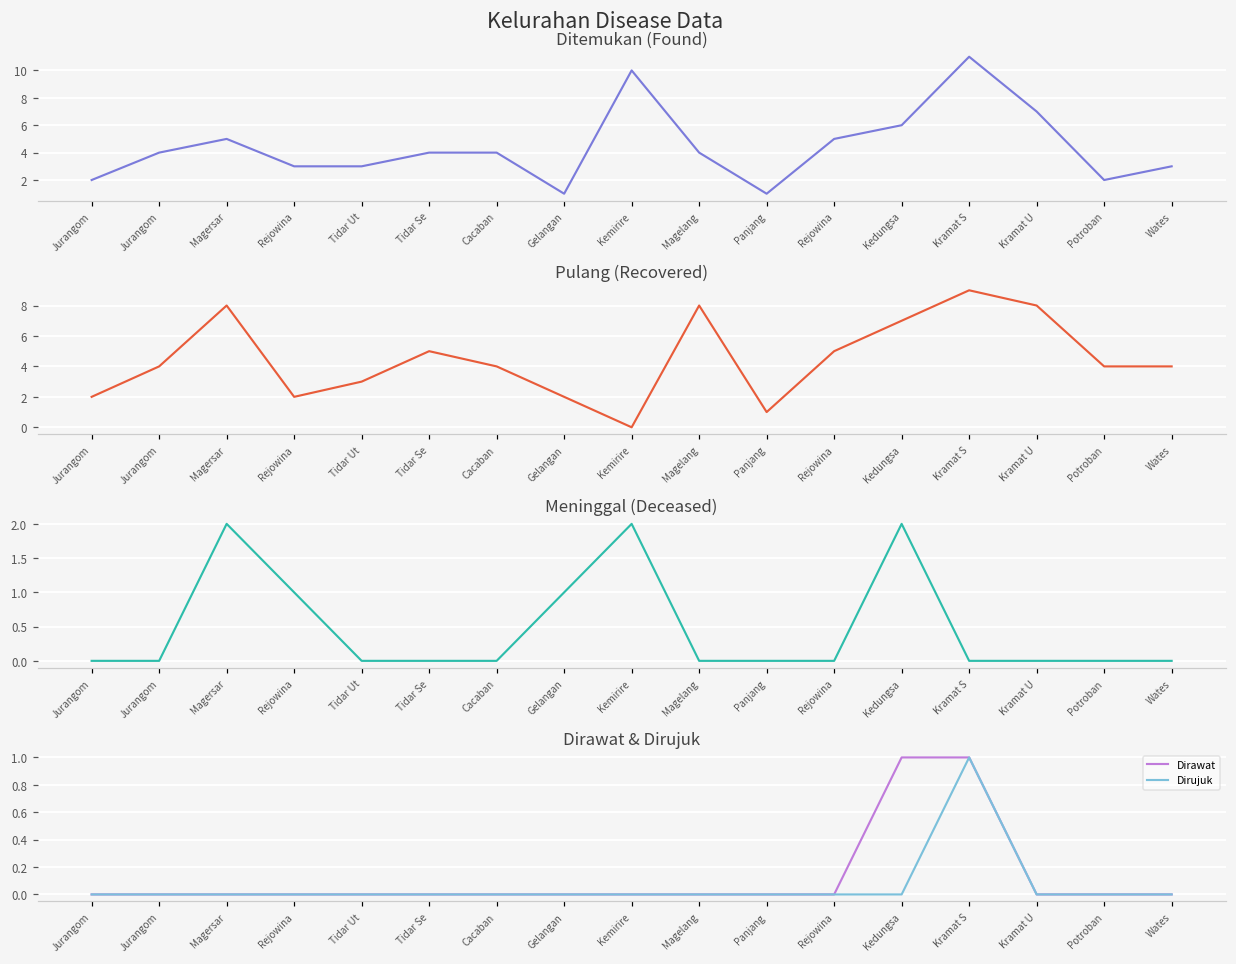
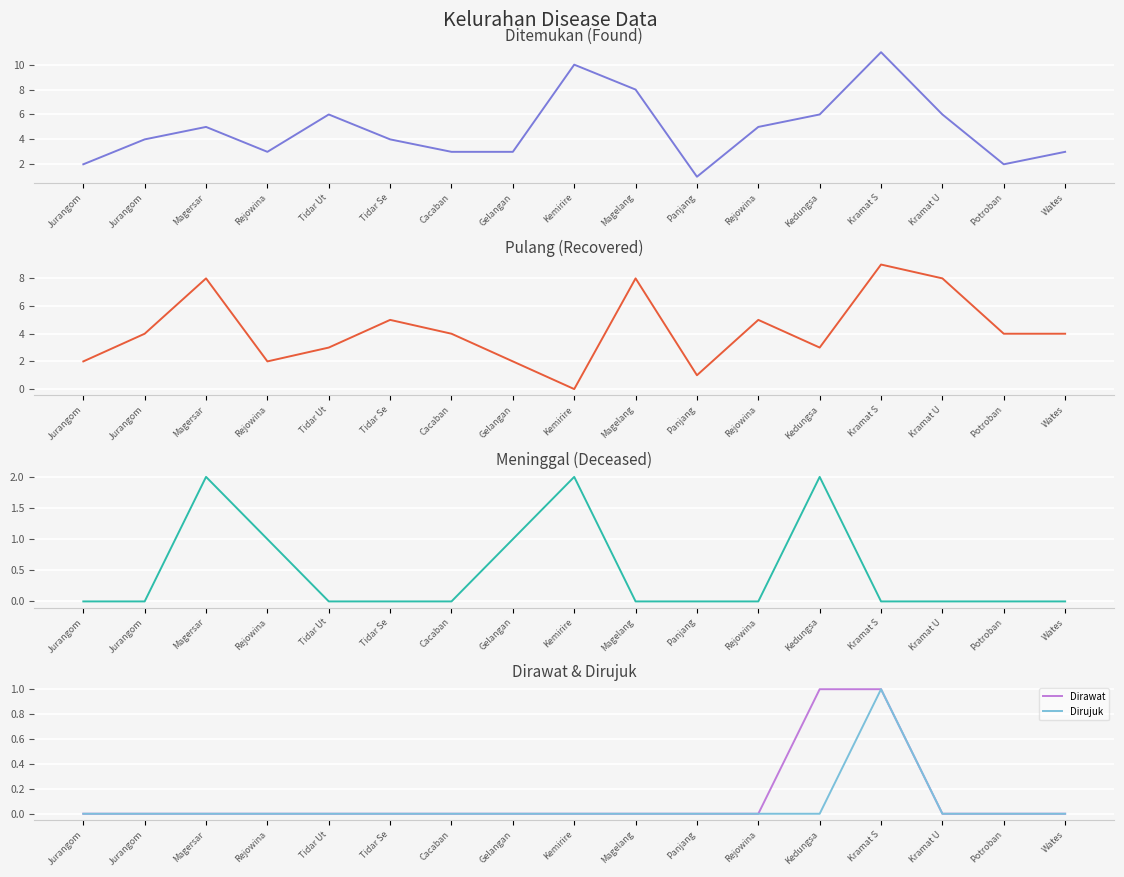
  {
    "Ditemukan (Found)": {
      "Magersar": 5,
-     "Tidar Ut": 3,
+     "Tidar Ut": 6,
      "Tidar Se": 4,
-     "Cacaban": 4,
-     "Gelangan": 1,
+     "Cacaban": 3,
+     "Gelangan": 3,
      "Kemirire": 10,
-     "Magelang": 4,
+     "Magelang": 8,
      "Panjang": 1,
      "Kedungsa": 6,
      "Kramat S": 11,
-     "Kramat U": 7,
+     "Kramat U": 6,
      "Potroban": 2,
      "Wates": 3
    },
    "Pulang (Recovered)": {
      "Magersar": 8,
      "Tidar Ut": 3,
      "Tidar Se": 5,
      "Cacaban": 4,
      "Gelangan": 2,
      "Kemirire": 0,
      "Magelang": 8,
      "Panjang": 1,
-     "Kedungsa": 7,
+     "Kedungsa": 3,
      "Kramat S": 9,
      "Kramat U": 8,
      "Potroban": 4,
      "Wates": 4
    },
    "Meninggal (Deceased)": {
      "Magersar": 2.0,
      "Tidar Ut": 0.0,
      "Tidar Se": 0.0,
      "Cacaban": 0.0,
      "Gelangan": 1.0,
      "Kemirire": 2.0,
      "Magelang": 0.0,
      "Panjang": 0.0,
      "Kedungsa": 2.0,
      "Kramat S": 0.0,
      "Kramat U": 0.0,
      "Potroban": 0.0,
      "Wates": 0.0
    },
    "Dirawat & Dirujuk": {
      "Dirawat": {
        "Kedungsa": 1.00
      },
      "Dirujuk": {
        "Kedungsa": 0.00
      }
    }
  }
